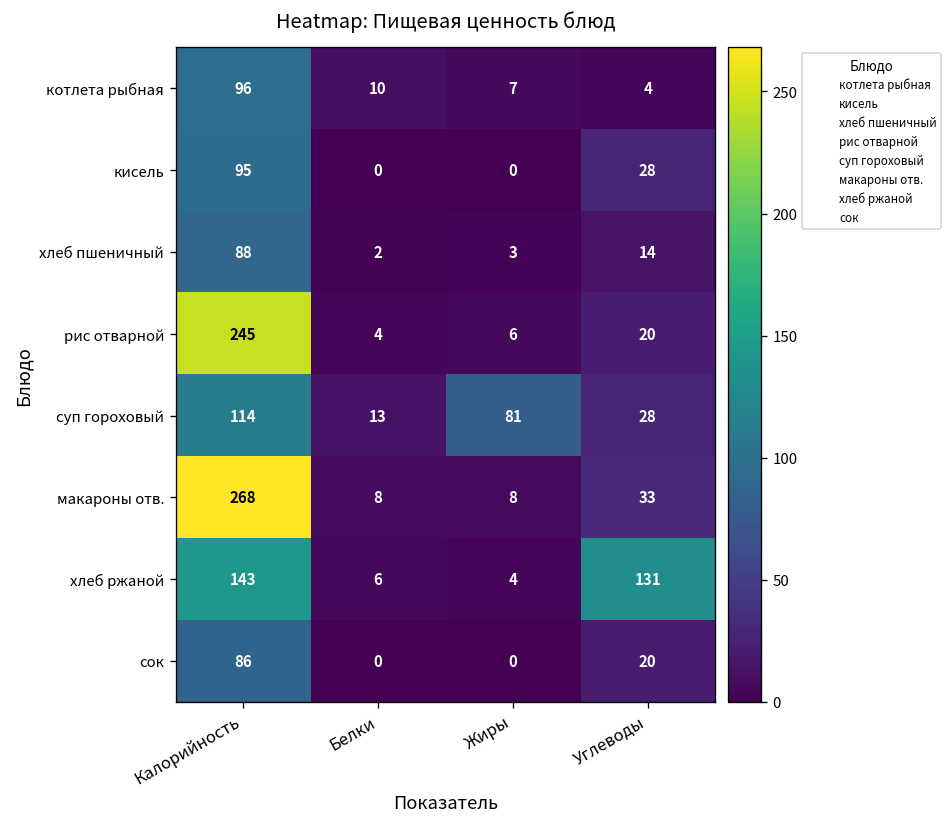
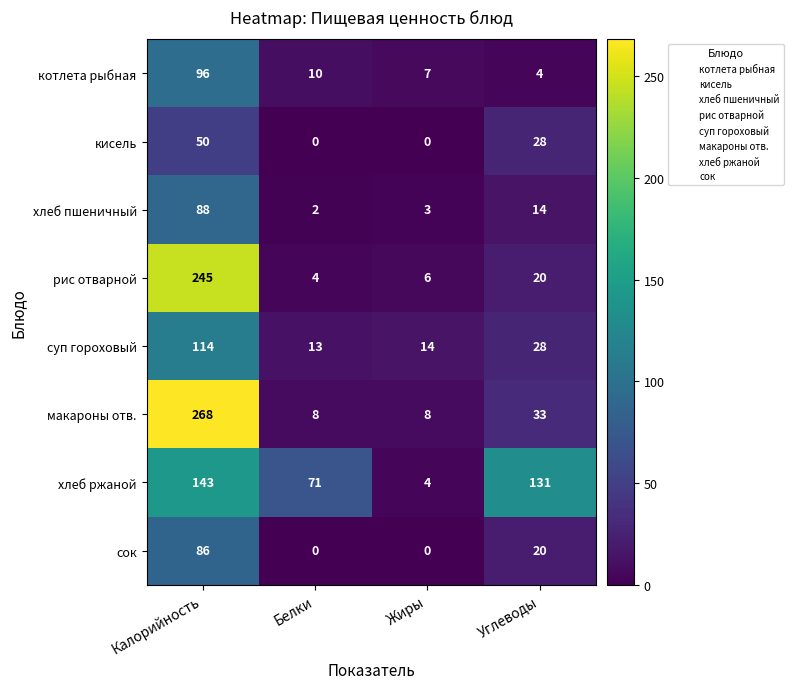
  {
    "котлета рыбная": {
      "Калорийность": 96,
      "Белки": 10,
      "Жиры": 7,
      "Углеводы": 4
    },
    "кисель": {
-     "Калорийность": 95,
+     "Калорийность": 50,
      "Белки": 0,
      "Жиры": 0,
      "Углеводы": 28
    },
    "хлеб пшеничный": {
      "Калорийность": 88,
      "Белки": 2,
      "Жиры": 3,
      "Углеводы": 14
    },
    "рис отварной": {
      "Калорийность": 245,
      "Белки": 4,
      "Жиры": 6,
      "Углеводы": 20
    },
    "суп гороховый": {
      "Калорийность": 114,
      "Белки": 13,
-     "Жиры": 81,
+     "Жиры": 14,
      "Углеводы": 28
    },
    "макароны отв.": {
      "Калорийность": 268,
      "Белки": 8,
      "Жиры": 8,
      "Углеводы": 33
    },
    "хлеб ржаной": {
      "Калорийность": 143,
-     "Белки": 6,
+     "Белки": 71,
      "Жиры": 4,
      "Углеводы": 131
    },
    "сок": {
      "Калорийность": 86,
      "Белки": 0,
      "Жиры": 0,
      "Углеводы": 20
    }
  }
